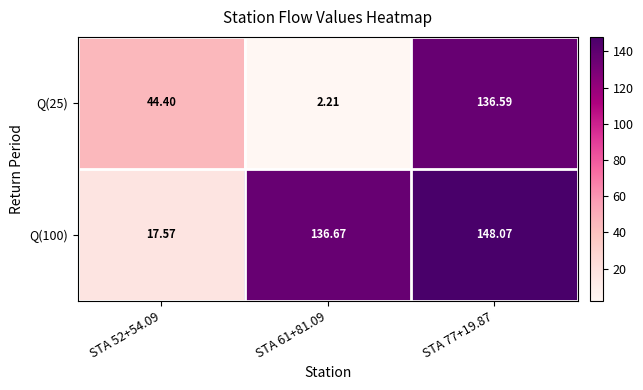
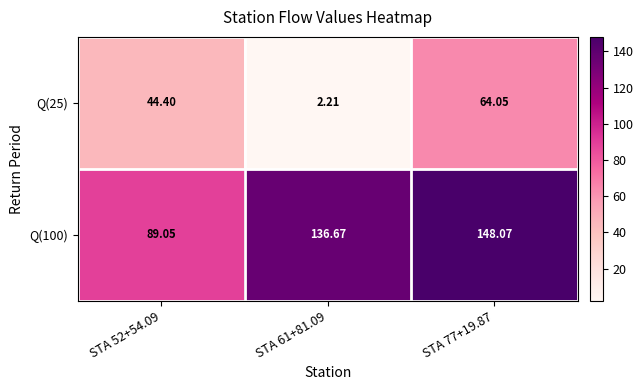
  {
    "Q(25)": {
      "STA 52+54.09": 44.40,
      "STA 61+81.09": 2.21,
-     "STA 77+19.87": 136.59
+     "STA 77+19.87": 64.05
    },
    "Q(100)": {
-     "STA 52+54.09": 17.57,
+     "STA 52+54.09": 89.05,
      "STA 61+81.09": 136.67,
      "STA 77+19.87": 148.07
    }
  }
